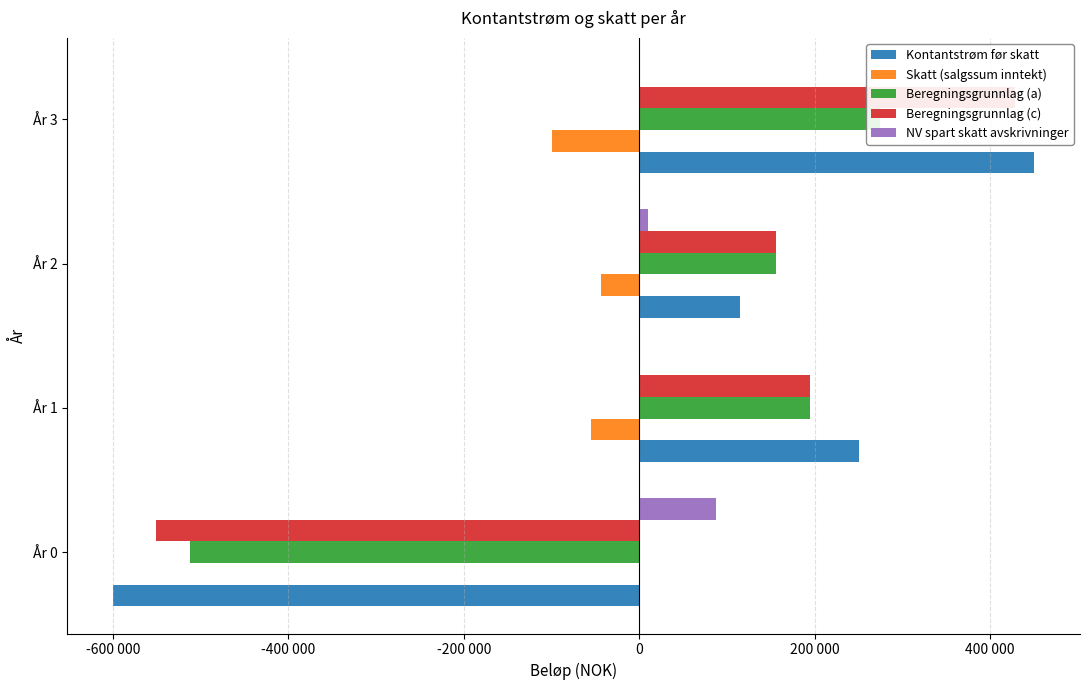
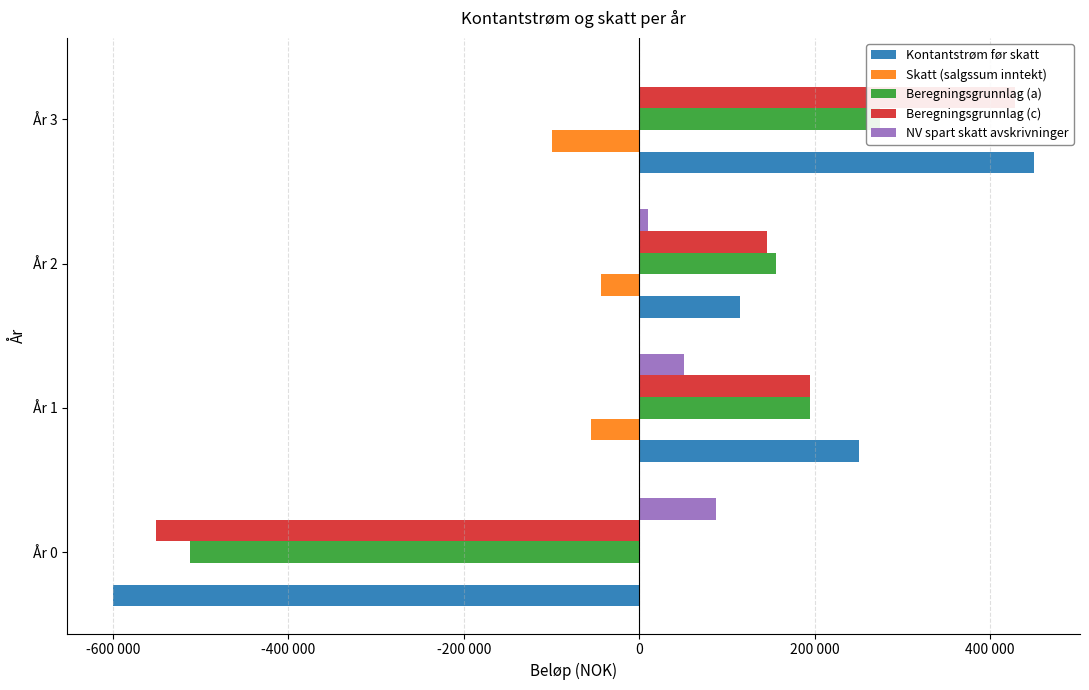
  {
    "Kontantstrøm før skatt": {
      "År 3": 450000,
      "År 2": 110000,
      "År 1": 250000,
      "År 0": -600000
    },
    "Skatt (salgssum inntekt)": {
      "År 3": -100000,
      "År 2": -40000,
      "År 1": -60000,
      "År 0": 0
    },
    "Beregningsgrunnlag (a)": {
      "År 2": 160000,
      "År 1": 200000,
      "År 0": -510000
    },
    "Beregningsgrunnlag (c)": {
-     "År 2": 160000,
+     "År 2": 150000,
      "År 1": 200000,
      "År 0": -550000
    },
    "NV spart skatt avskrivninger": {
      "År 3": 0,
      "År 2": 10000,
-     "År 1": 0,
+     "År 1": 50000,
      "År 0": 90000
    }
  }
